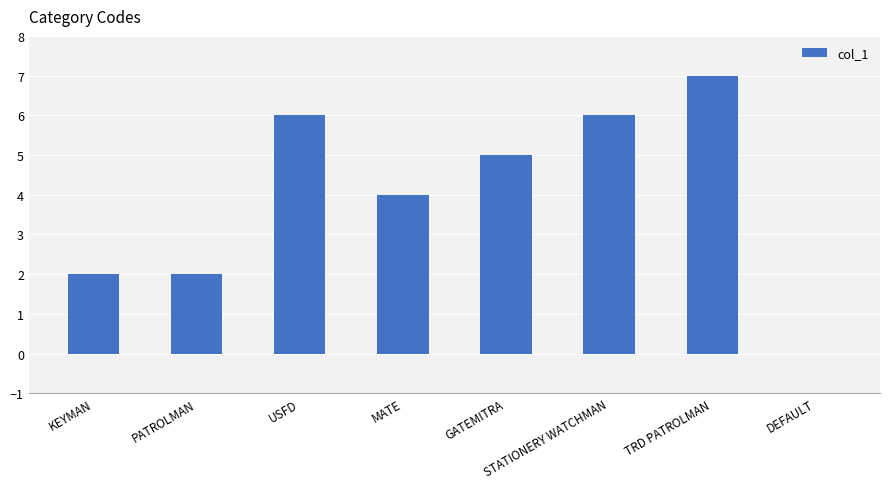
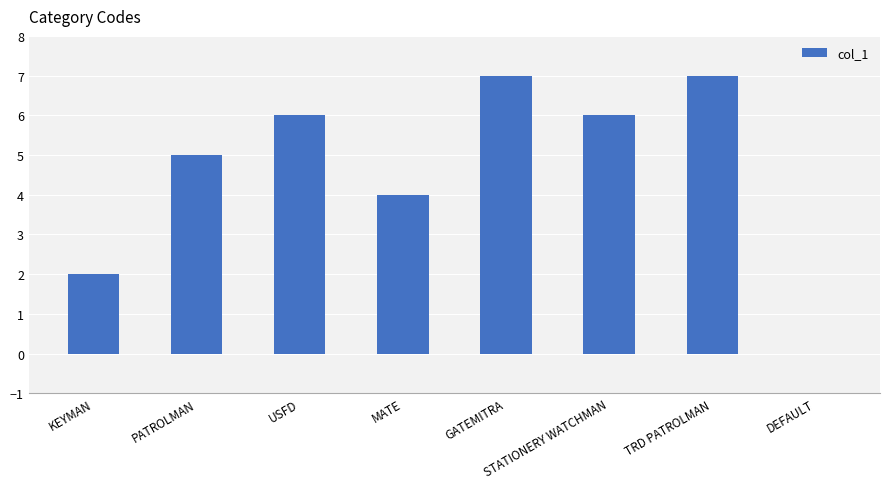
  {
    "KEYMAN": 2,
-   "PATROLMAN": 2,
+   "PATROLMAN": 5,
    "USFD": 6,
    "MATE": 4,
-   "GATEMITRA": 5,
+   "GATEMITRA": 7,
    "STATIONERY WATCHMAN": 6,
    "TRD PATROLMAN": 7,
    "DEFAULT": 0
  }
